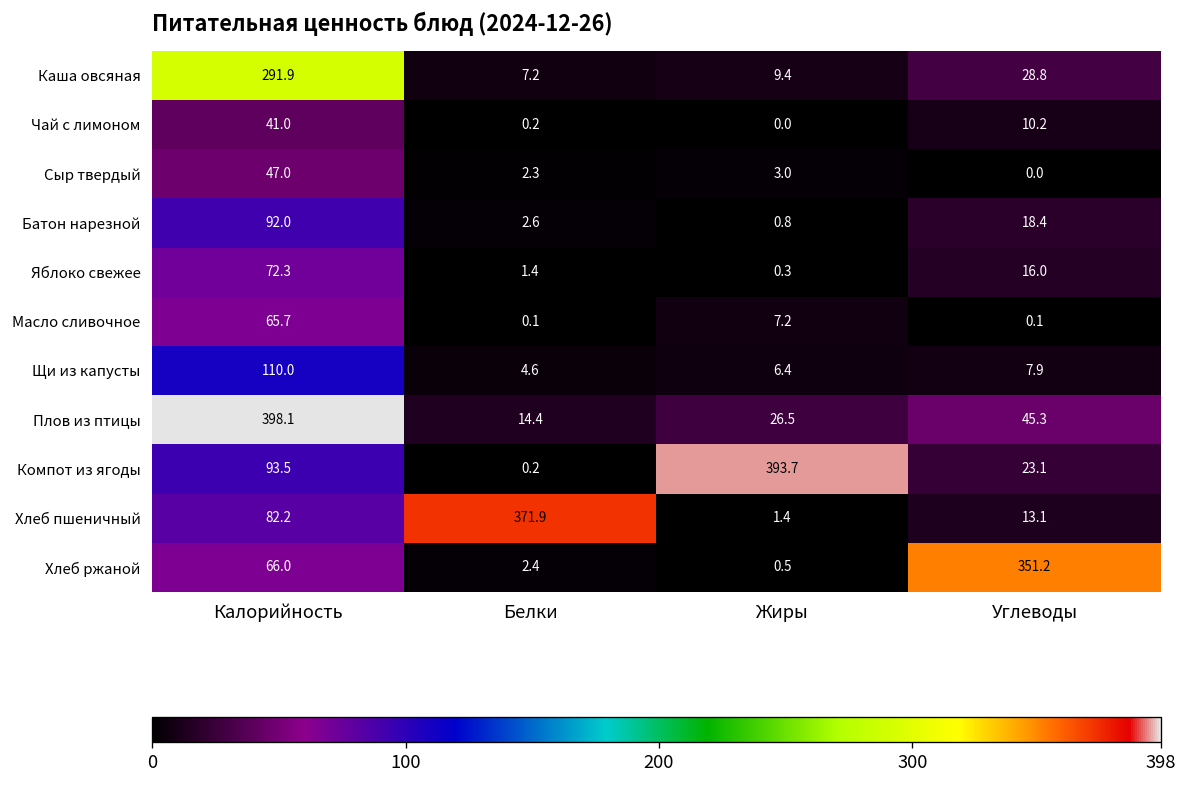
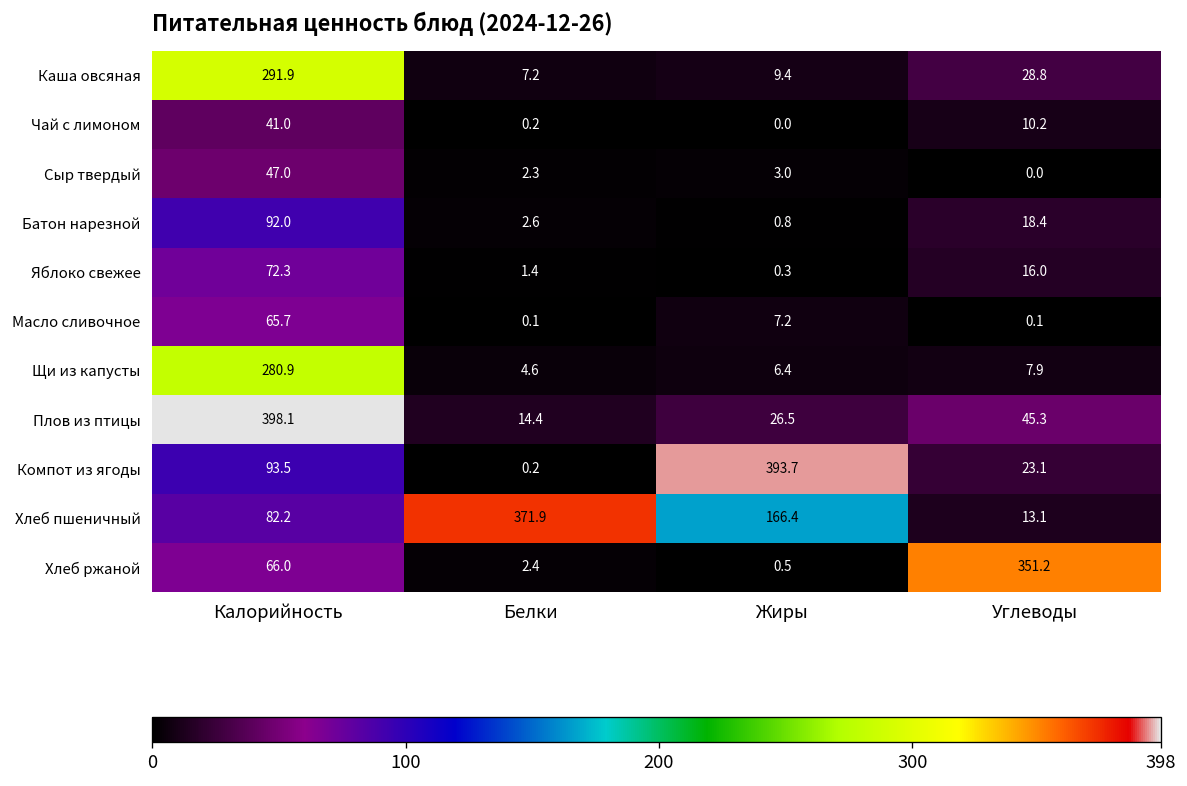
  {
    "Каша овсяная": {
      "Калорийность": 291.9,
      "Белки": 7.2,
      "Жиры": 9.4,
      "Углеводы": 28.8
    },
    "Чай с лимоном": {
      "Калорийность": 41.0,
      "Белки": 0.2,
      "Жиры": 0.0,
      "Углеводы": 10.2
    },
    "Сыр твердый": {
      "Калорийность": 47.0,
      "Белки": 2.3,
      "Жиры": 3.0,
      "Углеводы": 0.0
    },
    "Батон нарезной": {
      "Калорийность": 92.0,
      "Белки": 2.6,
      "Жиры": 0.8,
      "Углеводы": 18.4
    },
    "Яблоко свежее": {
      "Калорийность": 72.3,
      "Белки": 1.4,
      "Жиры": 0.3,
      "Углеводы": 16.0
    },
    "Масло сливочное": {
      "Калорийность": 65.7,
      "Белки": 0.1,
      "Жиры": 7.2,
      "Углеводы": 0.1
    },
    "Щи из капусты": {
-     "Калорийность": 110.0,
+     "Калорийность": 280.9,
      "Белки": 4.6,
      "Жиры": 6.4,
      "Углеводы": 7.9
    },
    "Плов из птицы": {
      "Калорийность": 398.1,
      "Белки": 14.4,
      "Жиры": 26.5,
      "Углеводы": 45.3
    },
    "Компот из ягоды": {
      "Калорийность": 93.5,
      "Белки": 0.2,
      "Жиры": 393.7,
      "Углеводы": 23.1
    },
    "Хлеб пшеничный": {
      "Калорийность": 82.2,
      "Белки": 371.9,
-     "Жиры": 1.4,
+     "Жиры": 166.4,
      "Углеводы": 13.1
    },
    "Хлеб ржаной": {
      "Калорийность": 66.0,
      "Белки": 2.4,
      "Жиры": 0.5,
      "Углеводы": 351.2
    }
  }
